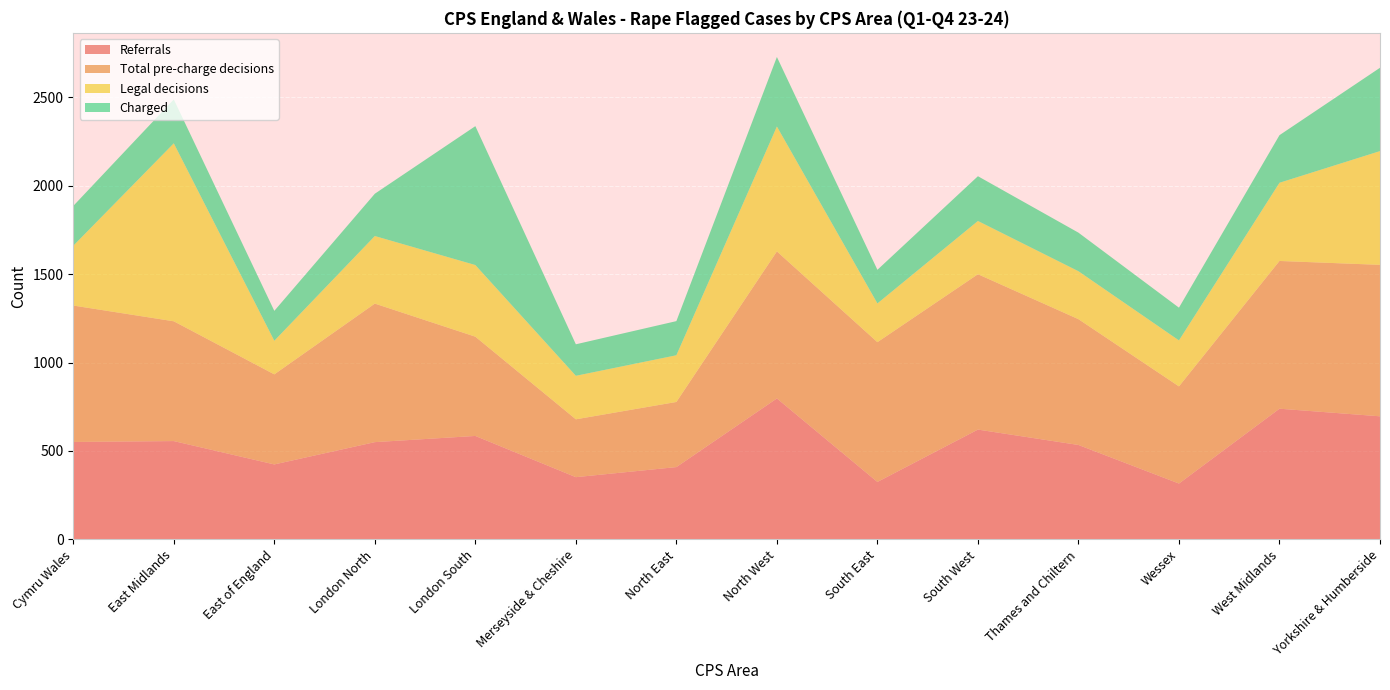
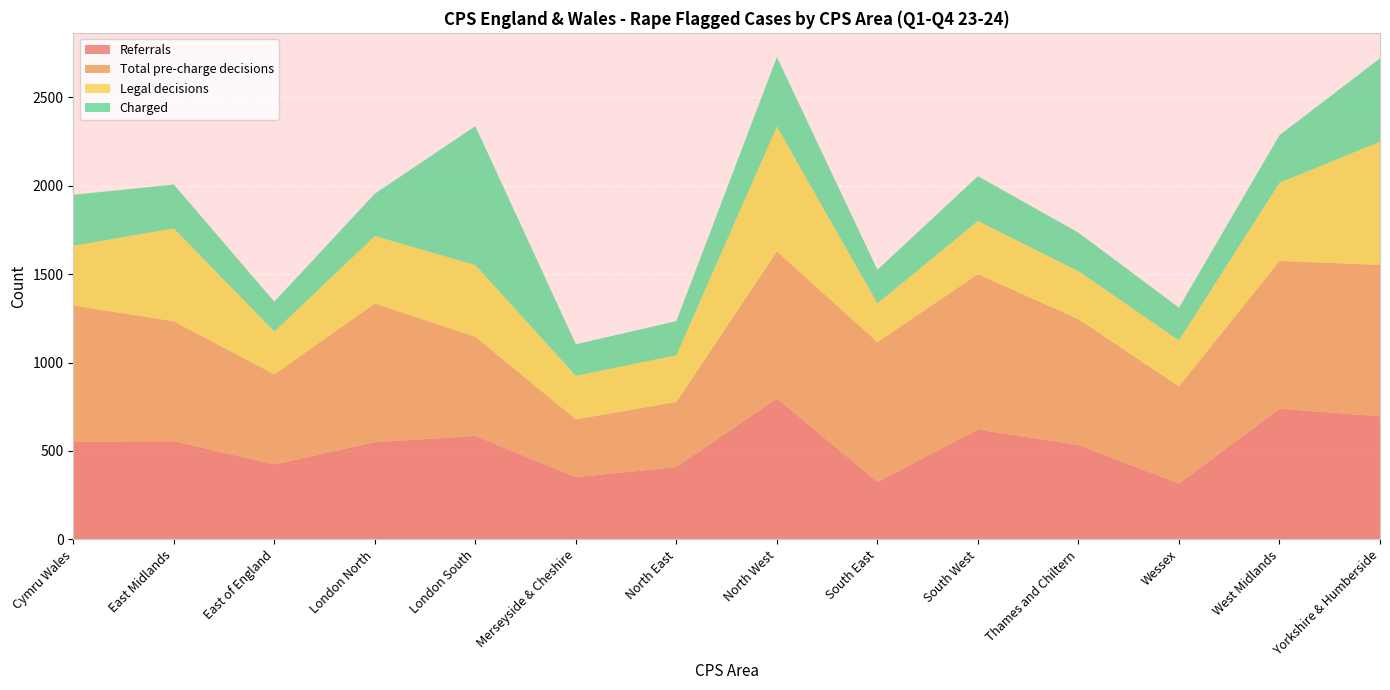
  {
    "Legal decisions": {
      "Cymru Wales": 340,
-     "East Midlands": 1010,
-     "East of England": 190,
+     "East Midlands": 530,
+     "East of England": 240,
      "London North": 380,
      "London South": 410,
      "Merseyside & Cheshire": 250,
      "North East": 260,
      "North West": 710,
      "South East": 220,
      "South West": 300,
      "Thames and Chiltern": 270,
      "Wessex": 260,
      "West Midlands": 440,
-     "Yorkshire & Humberside": 640
+     "Yorkshire & Humberside": 700
    },
    "Charged": {
-     "Cymru Wales": 230,
+     "Cymru Wales": 290,
      "East of England": 170,
      "London North": 240,
      "London South": 790,
      "Merseyside & Cheshire": 180,
      "North East": 190,
      "North West": 390,
      "South East": 190,
      "South West": 250,
      "Thames and Chiltern": 220,
      "Wessex": 190,
      "West Midlands": 270,
      "Yorkshire & Humberside": 470
    }
  }
